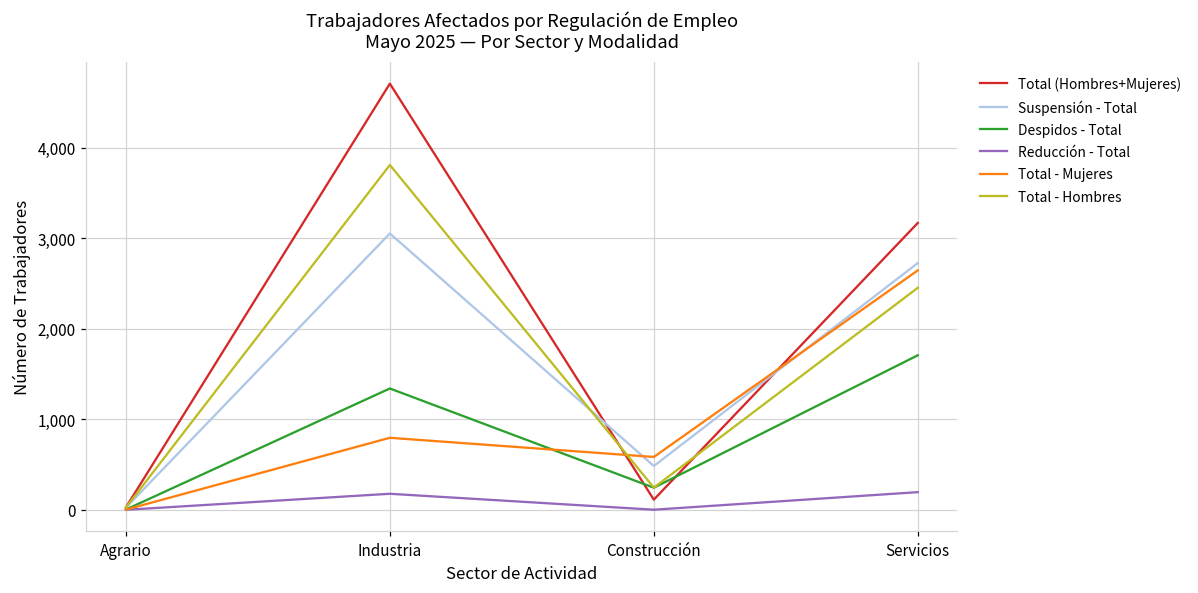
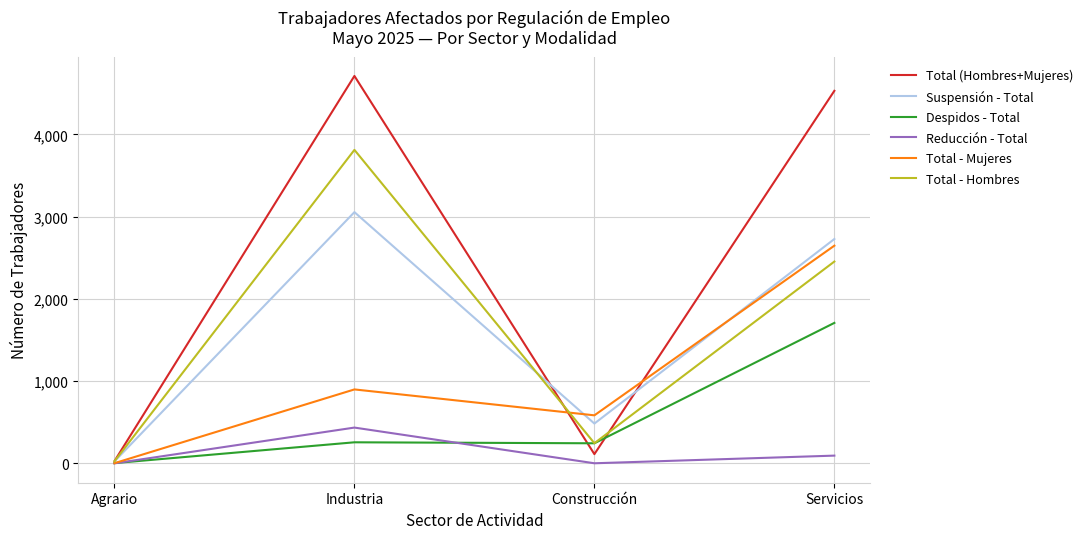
  {
    "Total (Hombres+Mujeres)": {
      "Industria": "4,700",
      "Construcción": "100",
-     "Servicios": "3,200"
+     "Servicios": "4,500"
    },
    "Suspensión - Total": {
      "Industria": "3,100",
      "Construcción": "500",
      "Servicios": "2,700"
    },
    "Despidos - Total": {
-     "Industria": "1,300",
+     "Industria": "300",
      "Servicios": "1,700"
    },
    "Reducción - Total": {
-     "Industria": "200",
+     "Industria": "400",
      "Construcción": "0",
-     "Servicios": "200"
+     "Servicios": "100"
    },
    "Total - Mujeres": {
-     "Industria": "800",
+     "Industria": "900",
      "Construcción": "600",
      "Servicios": "2,600"
    },
    "Total - Hombres": {
      "Industria": "3,800",
      "Servicios": "2,500"
    }
  }
